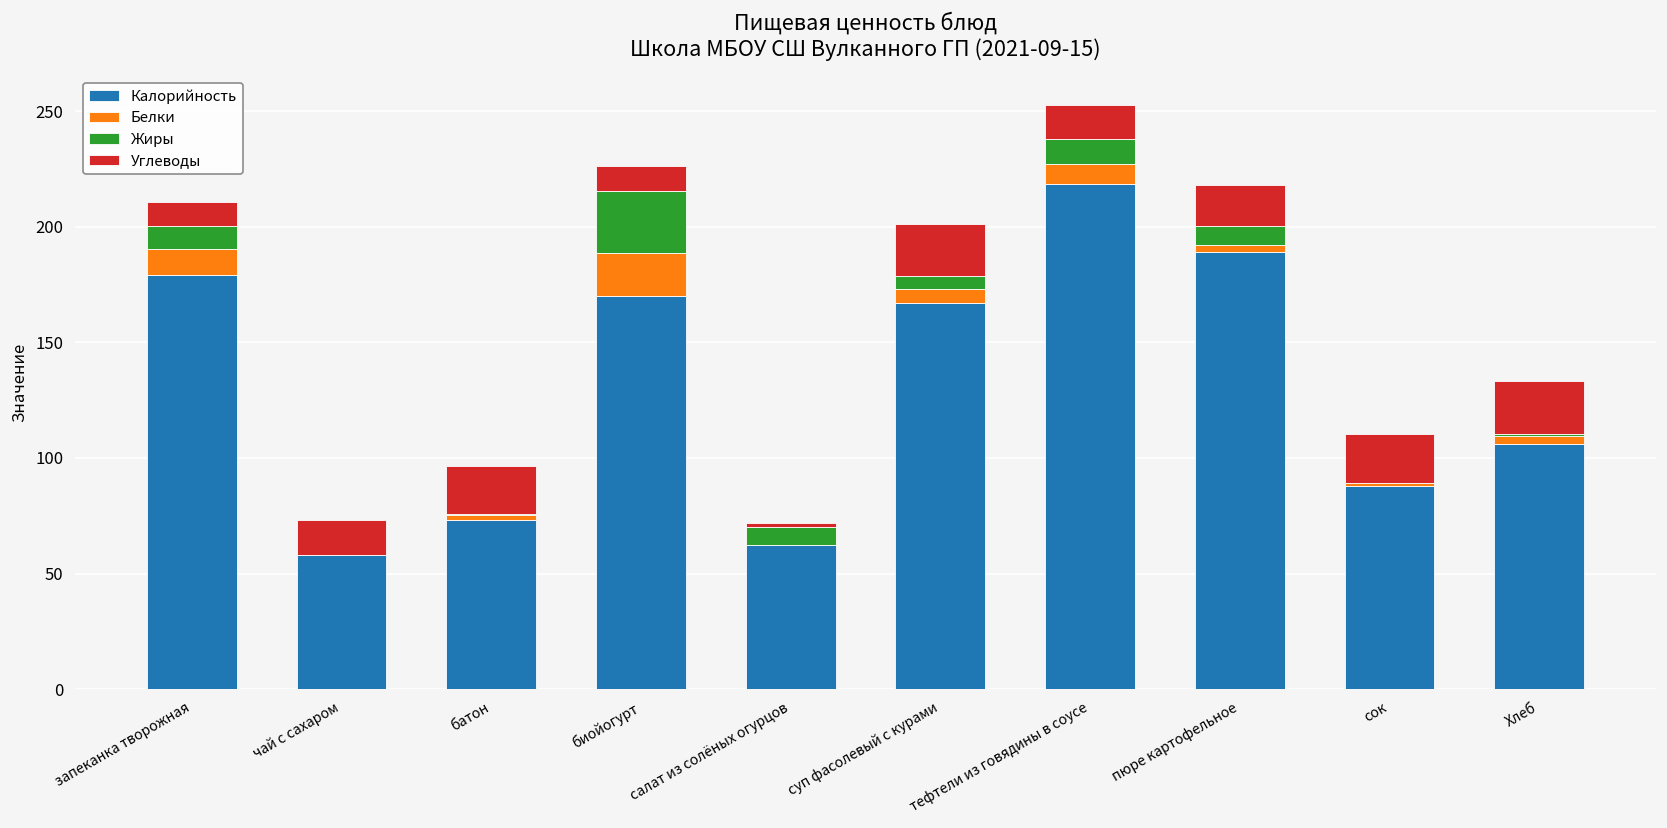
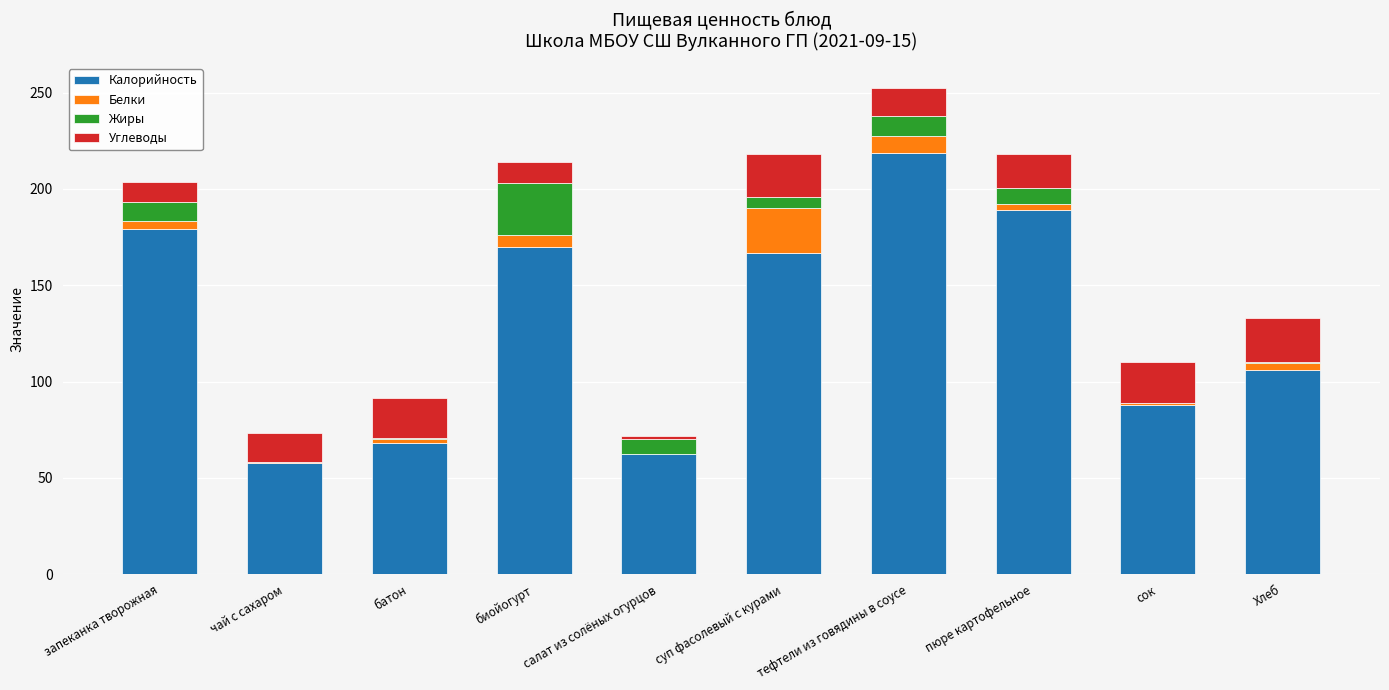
  {
    "Калорийность": {
      "запеканка творожная": 179,
      "чай с сахаром": 58,
-     "батон": 73,
+     "батон": 68,
      "биойогурт": 170,
      "салат из солёных огурцов": 62,
      "суп фасолевый с курами": 167,
      "тефтели из говядины в соусе": 218,
      "пюре картофельное": 189,
      "сок": 88,
      "Хлеб": 106
    },
    "Белки": {
-     "запеканка творожная": 11,
+     "запеканка творожная": 4,
      "батон": 2,
-     "биойогурт": 19,
-     "суп фасолевый с курами": 6,
+     "биойогурт": 6,
+     "суп фасолевый с курами": 23,
      "тефтели из говядины в соусе": 9,
      "пюре картофельное": 3,
      "Хлеб": 4
    },
    "Жиры": {
      "запеканка творожная": 10,
      "чай с сахаром": 0,
      "биойогурт": 27,
      "салат из солёных огурцов": 8,
      "суп фасолевый с курами": 6,
      "тефтели из говядины в соусе": 11,
      "пюре картофельное": 8,
      "сок": 0
    },
    "Углеводы": {
      "запеканка творожная": 10,
      "чай с сахаром": 15,
      "батон": 21,
      "биойогурт": 11,
      "салат из солёных огурцов": 1,
      "суп фасолевый с курами": 22,
      "тефтели из говядины в соусе": 15,
      "пюре картофельное": 18,
      "сок": 21,
      "Хлеб": 23
    }
  }
